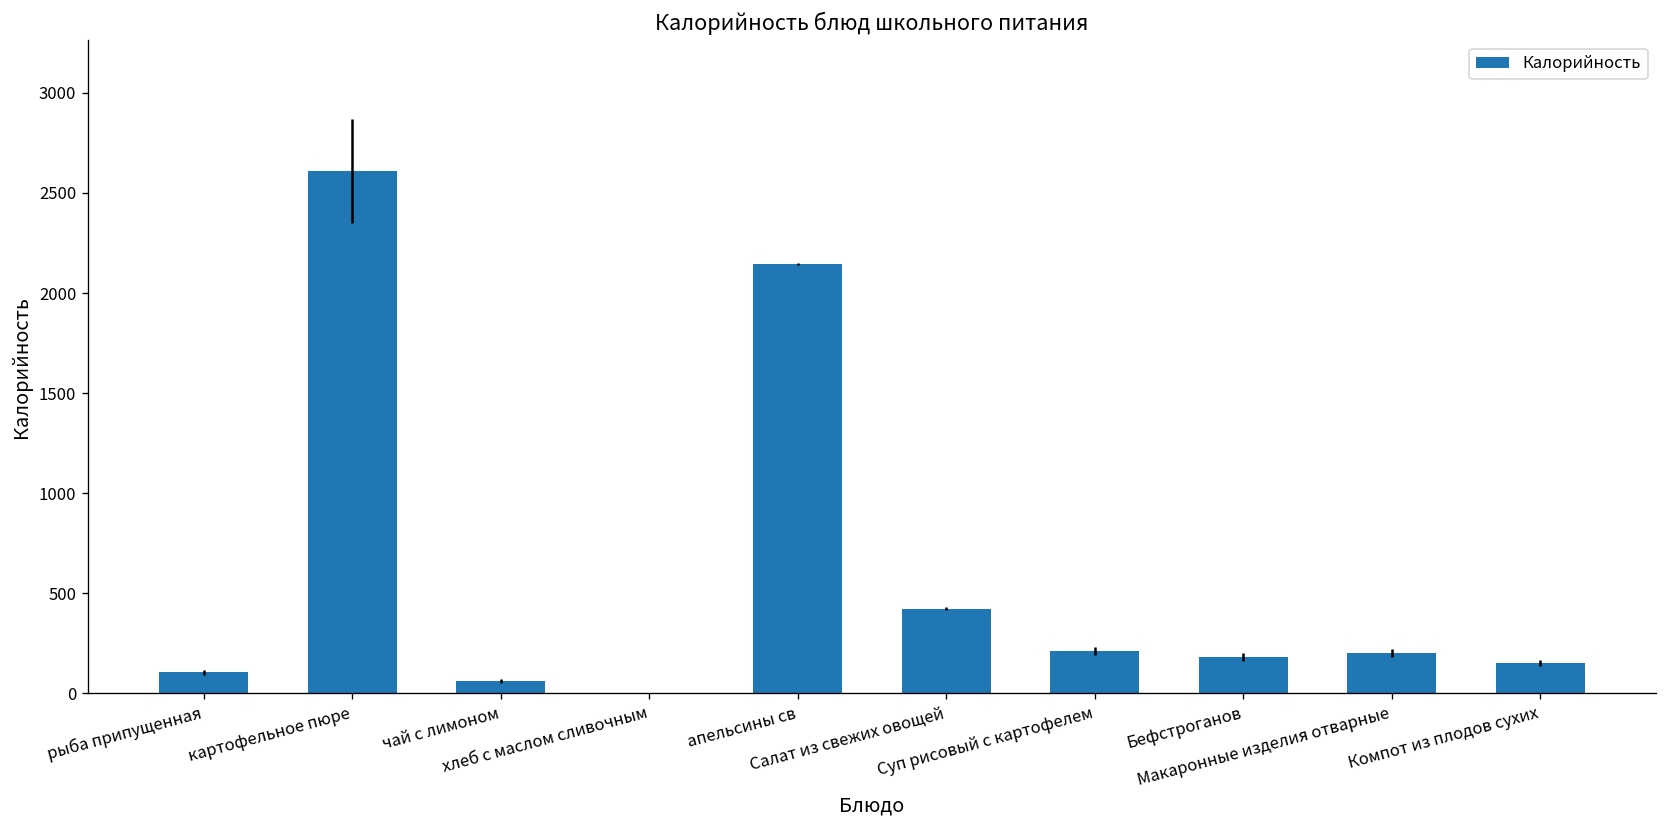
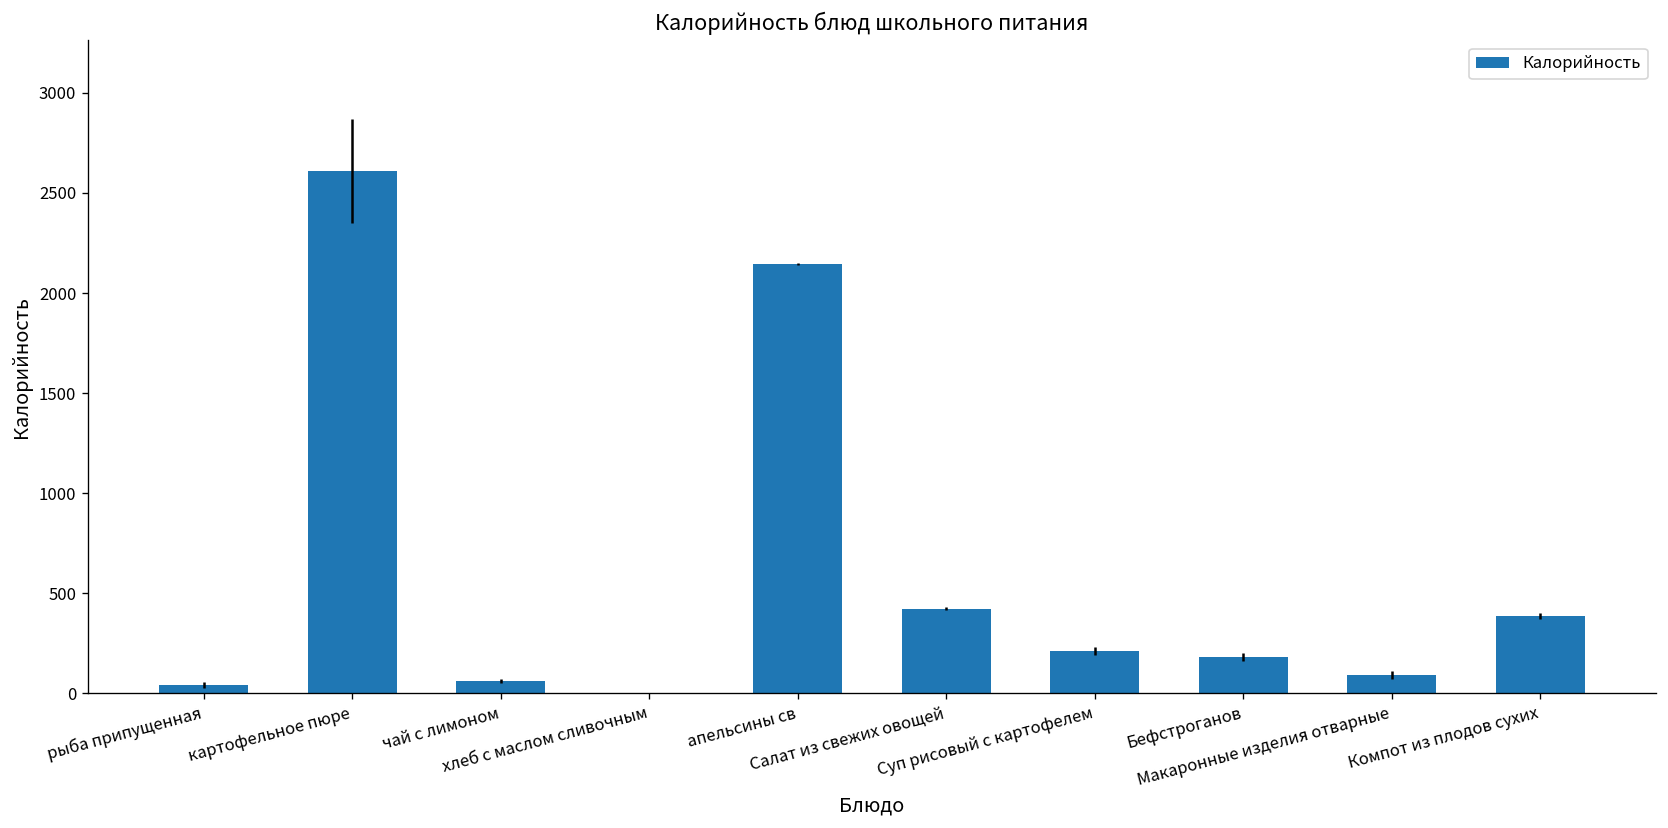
  {
-   "рыба припущенная": 110,
+   "рыба припущенная": 40,
    "картофельное пюре": 2610,
    "чай с лимоном": 60,
    "апельсины св": 2140,
    "Салат из свежих овощей": 420,
    "Суп рисовый с картофелем": 210,
    "Бефстроганов": 180,
-   "Макаронные изделия отварные": 200,
-   "Компот из плодов сухих": 150
+   "Макаронные изделия отварные": 90,
+   "Компот из плодов сухих": 390
  }
